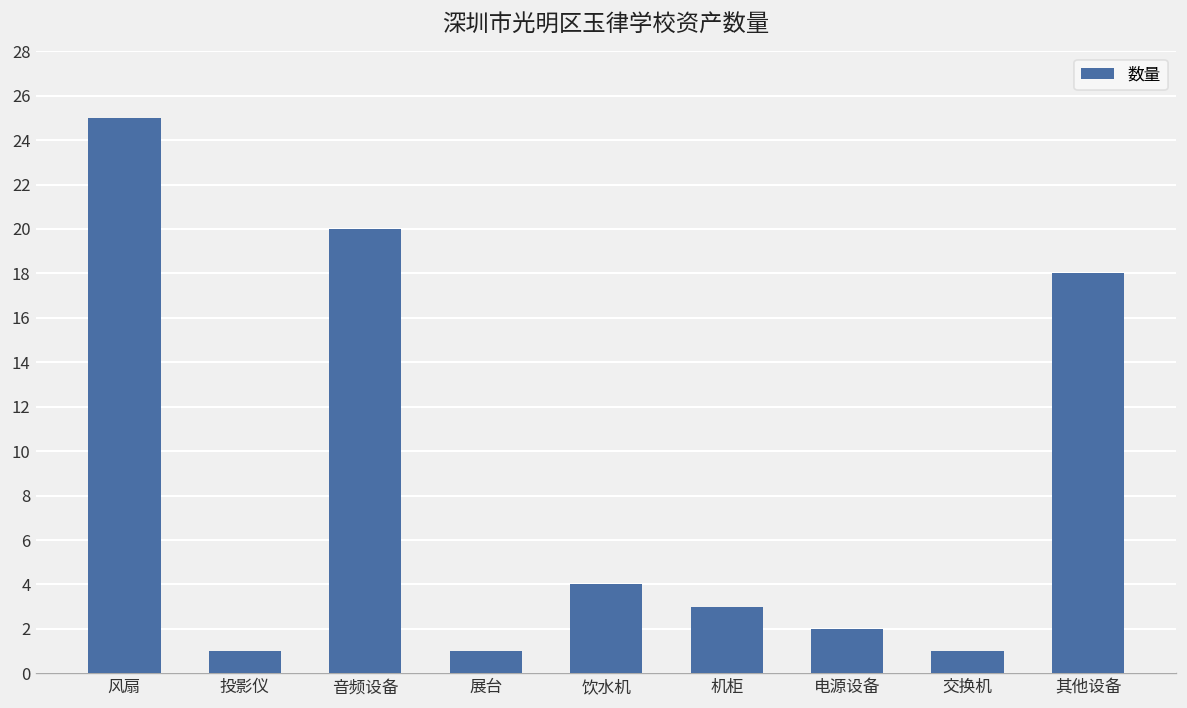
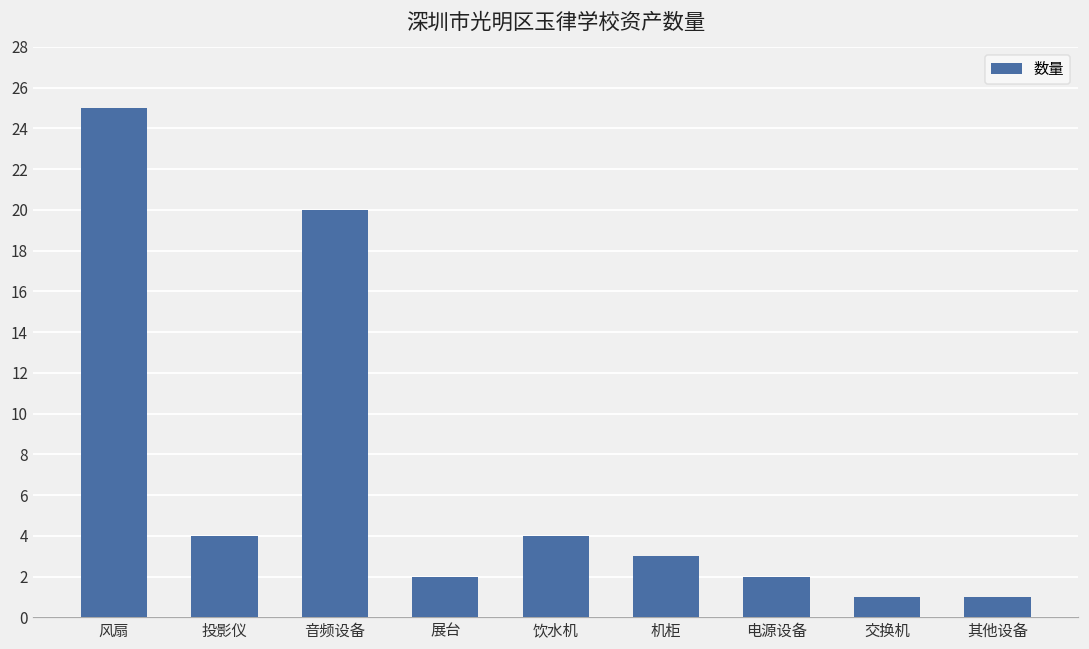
  {
    "风扇": 25,
-   "投影仪": 1,
+   "投影仪": 4,
    "音频设备": 20,
-   "展台": 1,
+   "展台": 2,
    "饮水机": 4,
    "机柜": 3,
    "电源设备": 2,
    "交换机": 1,
-   "其他设备": 18
+   "其他设备": 1
  }
